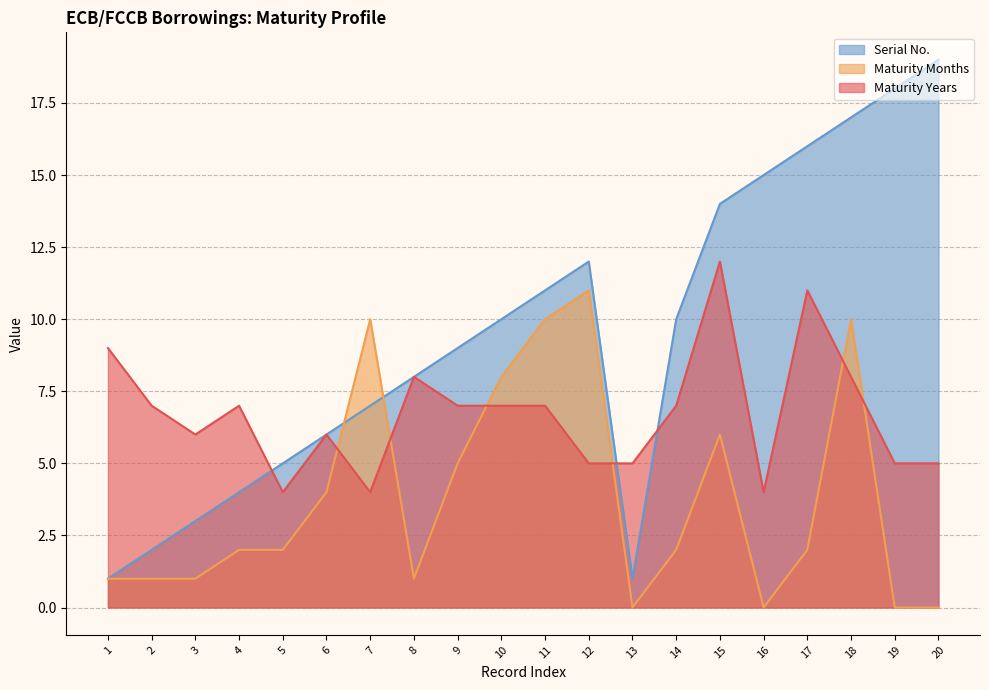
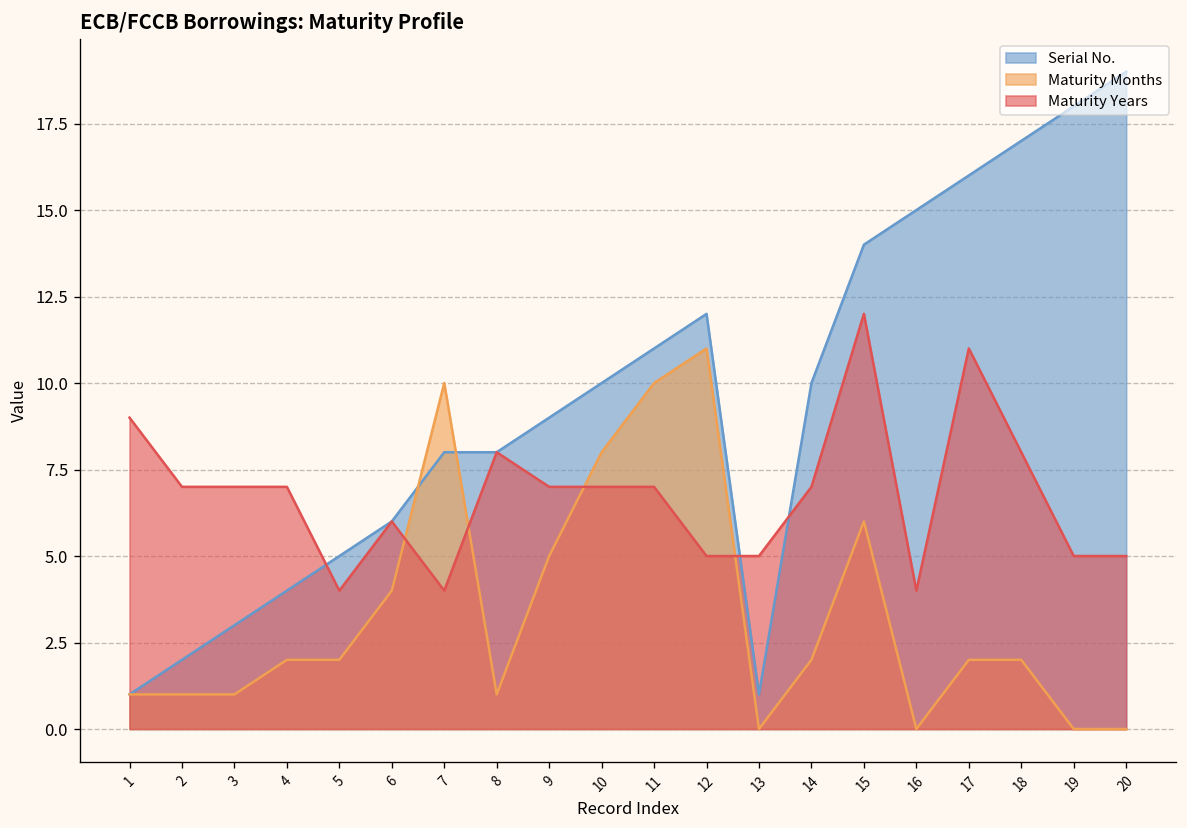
  {
    "Serial No.": {
      "2": 2,
      "3": 3,
      "4": 4,
      "5": 5,
-     "7": 7,
+     "7": 8,
      "9": 9,
      "10": 10,
      "11": 11,
      "12": 12,
      "13": 1,
      "14": 10,
      "15": 14,
      "16": 15,
      "17": 16,
      "18": 17
    },
    "Maturity Months": {
      "2": 1,
      "3": 1,
      "4": 2,
      "5": 2,
      "6": 4,
      "7": 10,
      "8": 1,
      "9": 5,
      "10": 8,
      "11": 10,
      "12": 11,
      "13": 0,
      "14": 2,
      "15": 6,
      "16": 0,
      "17": 2,
-     "18": 10,
+     "18": 2,
      "19": 0,
      "20": 0
    },
    "Maturity Years": {
      "1": 9,
      "2": 7,
-     "3": 6,
+     "3": 7,
      "4": 7,
      "5": 4,
      "7": 4,
      "9": 7,
      "10": 7,
      "11": 7,
      "12": 5,
      "13": 5,
      "14": 7,
      "15": 12,
      "16": 4,
      "17": 11,
      "18": 8,
      "19": 5,
      "20": 5
    }
  }
